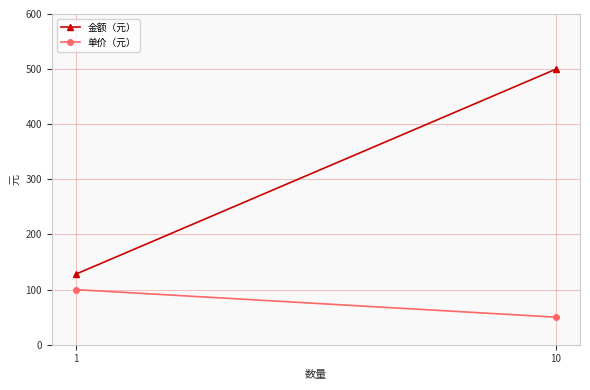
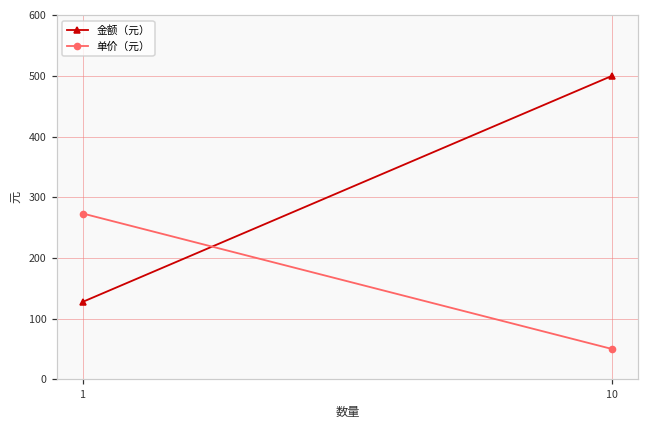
  {
    "金额（元）": {
      "1": 130,
      "10": 500
    },
    "单价（元）": {
-     "1": 100,
+     "1": 270,
      "10": 50
    }
  }
